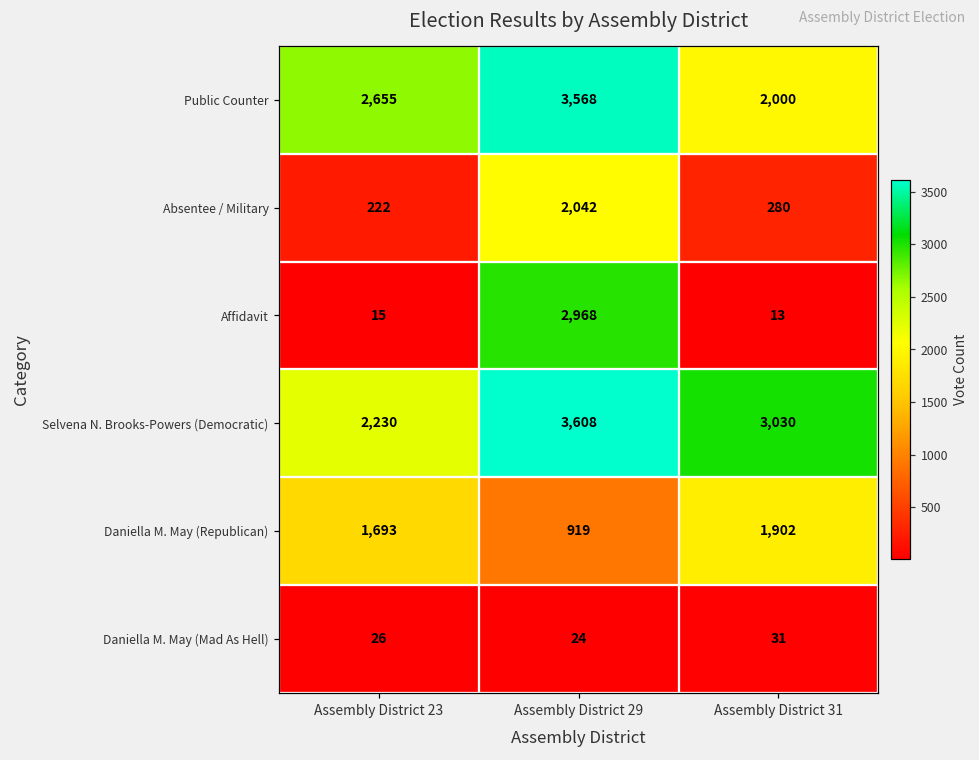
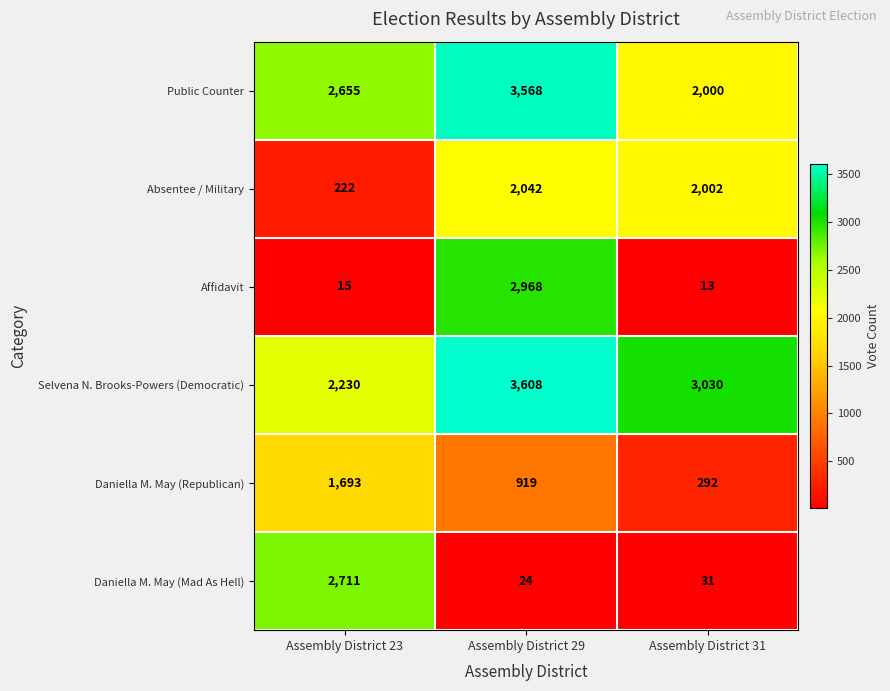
  {
    "Public Counter": {
      "Assembly District 23": "2,655",
      "Assembly District 29": "3,568",
      "Assembly District 31": "2,000"
    },
    "Absentee / Military": {
      "Assembly District 23": "222",
      "Assembly District 29": "2,042",
-     "Assembly District 31": "280"
+     "Assembly District 31": "2,002"
    },
    "Affidavit": {
      "Assembly District 23": "15",
      "Assembly District 29": "2,968",
      "Assembly District 31": "13"
    },
    "Selvena N. Brooks-Powers (Democratic)": {
      "Assembly District 23": "2,230",
      "Assembly District 29": "3,608",
      "Assembly District 31": "3,030"
    },
    "Daniella M. May (Republican)": {
      "Assembly District 23": "1,693",
      "Assembly District 29": "919",
-     "Assembly District 31": "1,902"
+     "Assembly District 31": "292"
    },
    "Daniella M. May (Mad As Hell)": {
-     "Assembly District 23": "26",
+     "Assembly District 23": "2,711",
      "Assembly District 29": "24",
      "Assembly District 31": "31"
    }
  }
